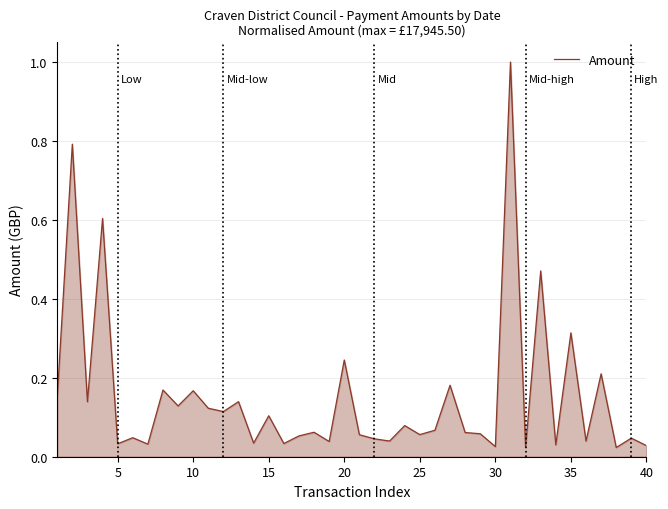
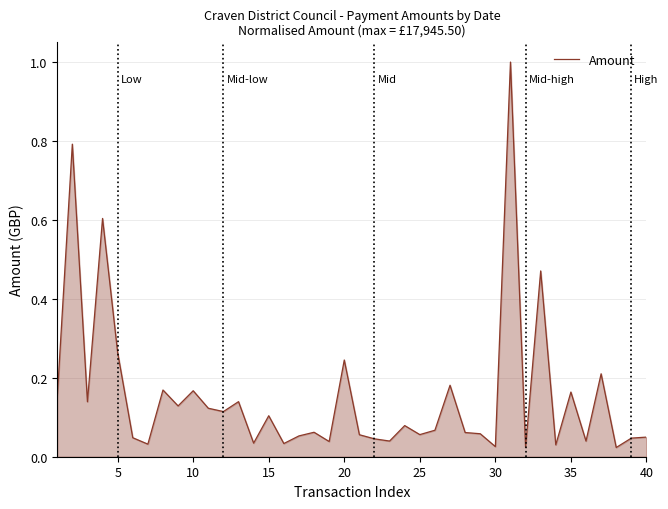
  {
-   "5": 0.03,
+   "5": 0.26,
    "10": 0.17,
    "15": 0.10,
    "20": 0.25,
    "25": 0.06,
    "30": 0.03,
-   "35": 0.31,
-   "40": 0.03
+   "35": 0.16,
+   "40": 0.05
  }
